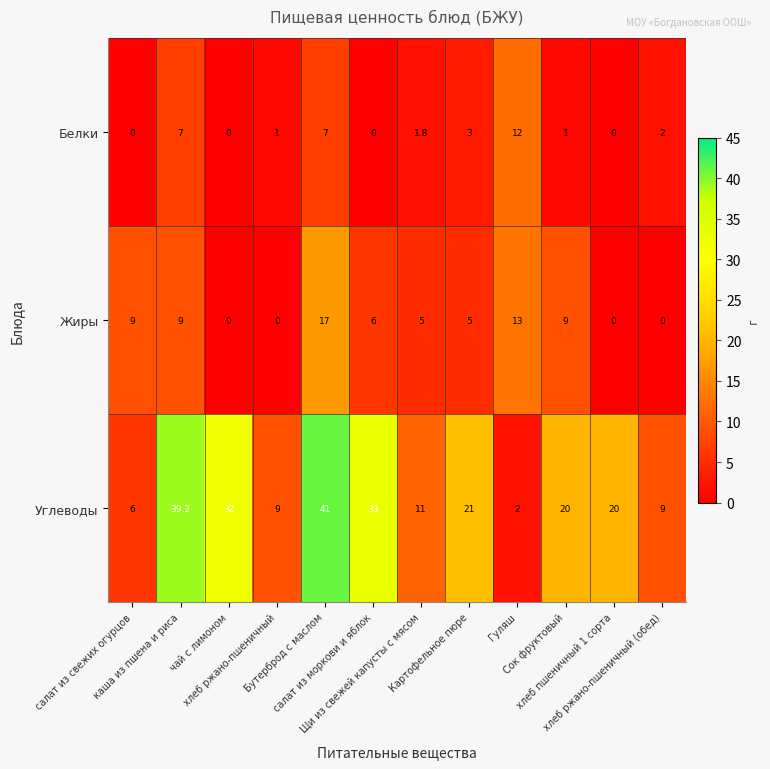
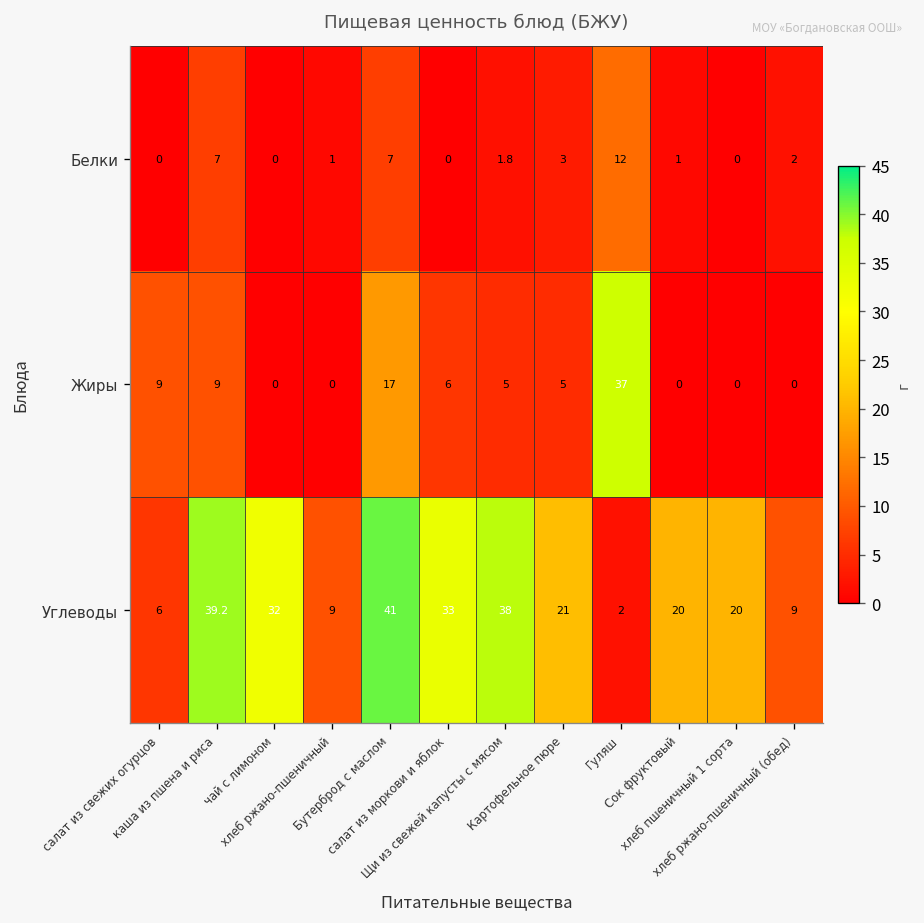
  {
    "Белки": {
      "салат из свежих огурцов": 0,
      "каша из пшена и риса": 7,
      "чай с лимоном": 0,
      "хлеб ржано-пшеничный": 1,
      "Бутерброд с маслом": 7,
      "салат из моркови и яблок": 0,
      "Щи из свежей капусты с мясом": 1.8,
      "Картофельное пюре": 3,
      "Гуляш": 12,
      "Сок фруктовый": 1,
      "хлеб пшеничный 1 сорта": 0,
      "хлеб ржано-пшеничный (обед)": 2
    },
    "Жиры": {
      "салат из свежих огурцов": 9,
      "каша из пшена и риса": 9,
      "чай с лимоном": 0,
      "хлеб ржано-пшеничный": 0,
      "Бутерброд с маслом": 17,
      "салат из моркови и яблок": 6,
      "Щи из свежей капусты с мясом": 5,
      "Картофельное пюре": 5,
-     "Гуляш": 13,
-     "Сок фруктовый": 9,
+     "Гуляш": 37,
+     "Сок фруктовый": 0,
      "хлеб пшеничный 1 сорта": 0,
      "хлеб ржано-пшеничный (обед)": 0
    },
    "Углеводы": {
      "салат из свежих огурцов": 6,
      "каша из пшена и риса": 39.2,
      "чай с лимоном": 32,
      "хлеб ржано-пшеничный": 9,
      "Бутерброд с маслом": 41,
      "салат из моркови и яблок": 33,
-     "Щи из свежей капусты с мясом": 11,
+     "Щи из свежей капусты с мясом": 38,
      "Картофельное пюре": 21,
      "Гуляш": 2,
      "Сок фруктовый": 20,
      "хлеб пшеничный 1 сорта": 20,
      "хлеб ржано-пшеничный (обед)": 9
    }
  }
